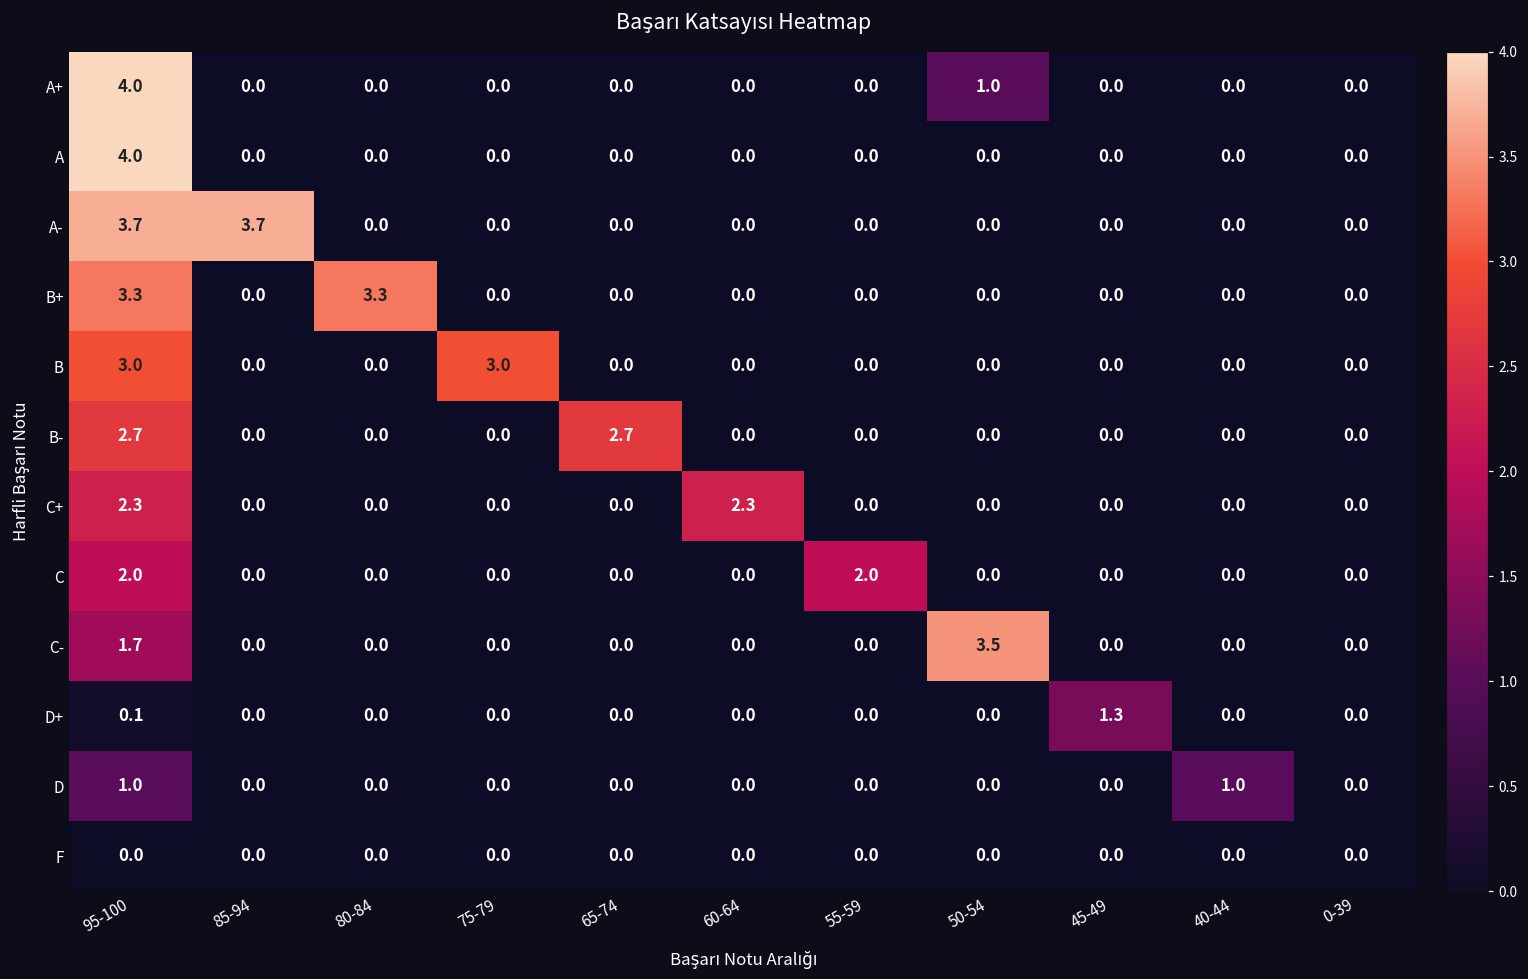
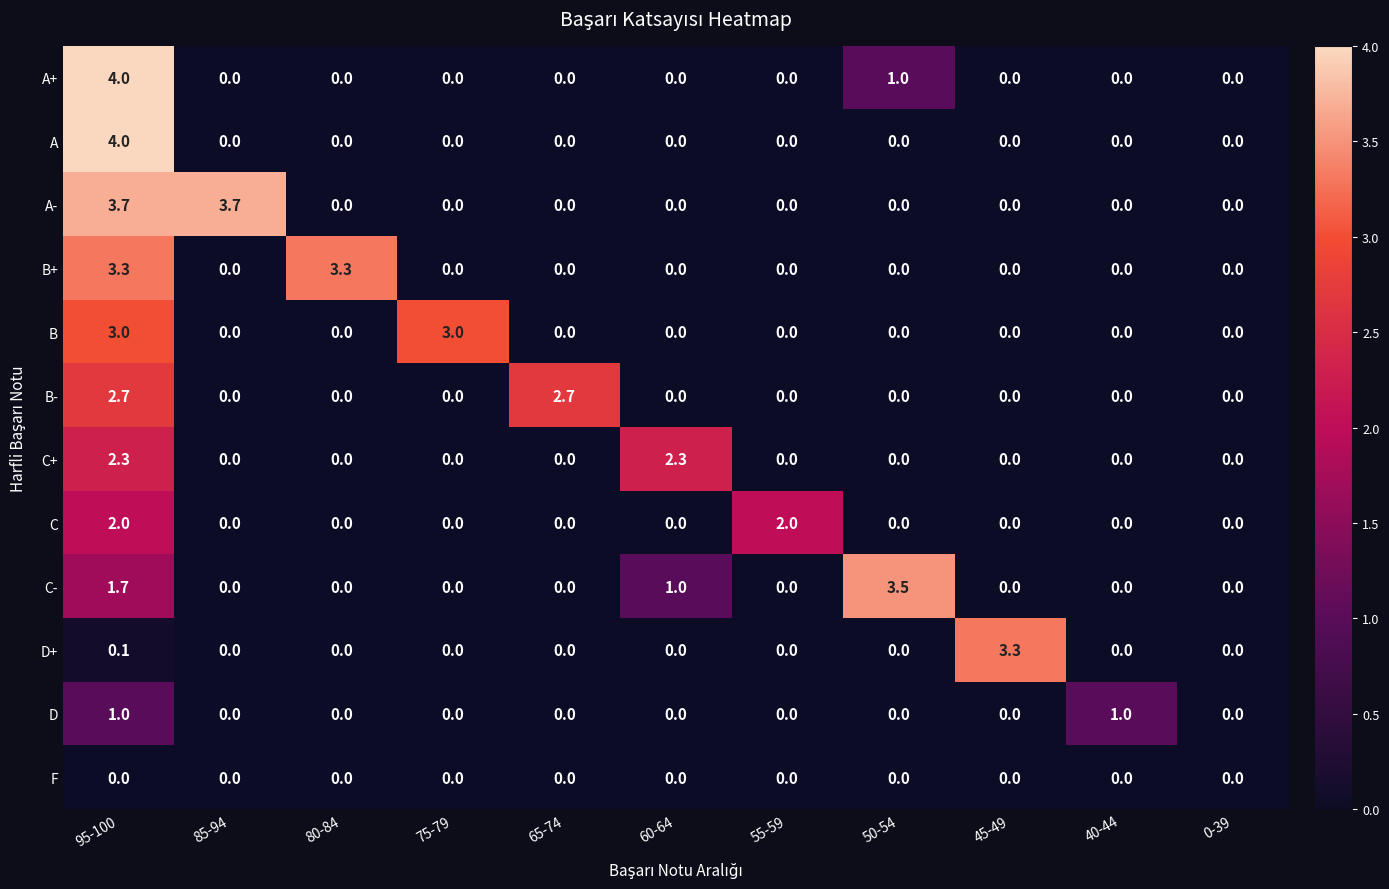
  {
    "A+": {
      "95-100": 4.0,
      "85-94": 0.0,
      "80-84": 0.0,
      "75-79": 0.0,
      "65-74": 0.0,
      "60-64": 0.0,
      "55-59": 0.0,
      "50-54": 1.0,
      "45-49": 0.0,
      "40-44": 0.0,
      "0-39": 0.0
    },
    "A": {
      "95-100": 4.0,
      "85-94": 0.0,
      "80-84": 0.0,
      "75-79": 0.0,
      "65-74": 0.0,
      "60-64": 0.0,
      "55-59": 0.0,
      "50-54": 0.0,
      "45-49": 0.0,
      "40-44": 0.0,
      "0-39": 0.0
    },
    "A-": {
      "95-100": 3.7,
      "85-94": 3.7,
      "80-84": 0.0,
      "75-79": 0.0,
      "65-74": 0.0,
      "60-64": 0.0,
      "55-59": 0.0,
      "50-54": 0.0,
      "45-49": 0.0,
      "40-44": 0.0,
      "0-39": 0.0
    },
    "B+": {
      "95-100": 3.3,
      "85-94": 0.0,
      "80-84": 3.3,
      "75-79": 0.0,
      "65-74": 0.0,
      "60-64": 0.0,
      "55-59": 0.0,
      "50-54": 0.0,
      "45-49": 0.0,
      "40-44": 0.0,
      "0-39": 0.0
    },
    "B": {
      "95-100": 3.0,
      "85-94": 0.0,
      "80-84": 0.0,
      "75-79": 3.0,
      "65-74": 0.0,
      "60-64": 0.0,
      "55-59": 0.0,
      "50-54": 0.0,
      "45-49": 0.0,
      "40-44": 0.0,
      "0-39": 0.0
    },
    "B-": {
      "95-100": 2.7,
      "85-94": 0.0,
      "80-84": 0.0,
      "75-79": 0.0,
      "65-74": 2.7,
      "60-64": 0.0,
      "55-59": 0.0,
      "50-54": 0.0,
      "45-49": 0.0,
      "40-44": 0.0,
      "0-39": 0.0
    },
    "C+": {
      "95-100": 2.3,
      "85-94": 0.0,
      "80-84": 0.0,
      "75-79": 0.0,
      "65-74": 0.0,
      "60-64": 2.3,
      "55-59": 0.0,
      "50-54": 0.0,
      "45-49": 0.0,
      "40-44": 0.0,
      "0-39": 0.0
    },
    "C": {
      "95-100": 2.0,
      "85-94": 0.0,
      "80-84": 0.0,
      "75-79": 0.0,
      "65-74": 0.0,
      "60-64": 0.0,
      "55-59": 2.0,
      "50-54": 0.0,
      "45-49": 0.0,
      "40-44": 0.0,
      "0-39": 0.0
    },
    "C-": {
      "95-100": 1.7,
      "85-94": 0.0,
      "80-84": 0.0,
      "75-79": 0.0,
      "65-74": 0.0,
-     "60-64": 0.0,
+     "60-64": 1.0,
      "55-59": 0.0,
      "50-54": 3.5,
      "45-49": 0.0,
      "40-44": 0.0,
      "0-39": 0.0
    },
    "D+": {
      "95-100": 0.1,
      "85-94": 0.0,
      "80-84": 0.0,
      "75-79": 0.0,
      "65-74": 0.0,
      "60-64": 0.0,
      "55-59": 0.0,
      "50-54": 0.0,
-     "45-49": 1.3,
+     "45-49": 3.3,
      "40-44": 0.0,
      "0-39": 0.0
    },
    "D": {
      "95-100": 1.0,
      "85-94": 0.0,
      "80-84": 0.0,
      "75-79": 0.0,
      "65-74": 0.0,
      "60-64": 0.0,
      "55-59": 0.0,
      "50-54": 0.0,
      "45-49": 0.0,
      "40-44": 1.0,
      "0-39": 0.0
    },
    "F": {
      "95-100": 0.0,
      "85-94": 0.0,
      "80-84": 0.0,
      "75-79": 0.0,
      "65-74": 0.0,
      "60-64": 0.0,
      "55-59": 0.0,
      "50-54": 0.0,
      "45-49": 0.0,
      "40-44": 0.0,
      "0-39": 0.0
    }
  }
